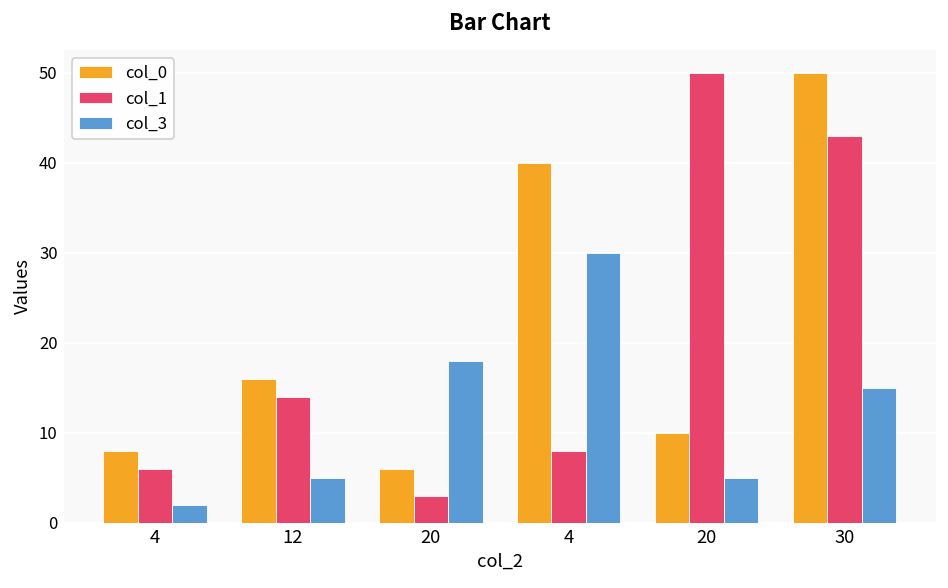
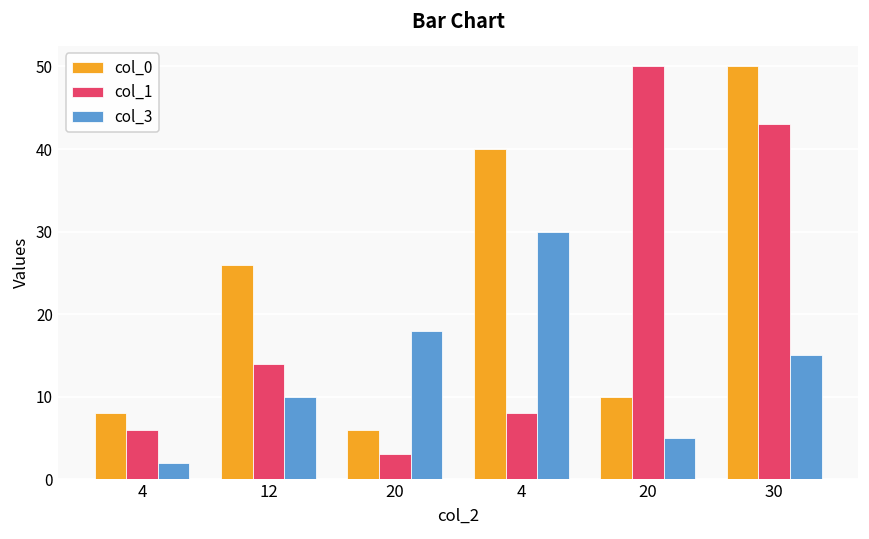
  {
    "col_0": {
-     "12": 16,
+     "12": 26,
      "30": 50
    },
    "col_1": {
      "12": 14,
      "30": 43
    },
    "col_3": {
-     "12": 5,
+     "12": 10,
      "30": 15
    }
  }
